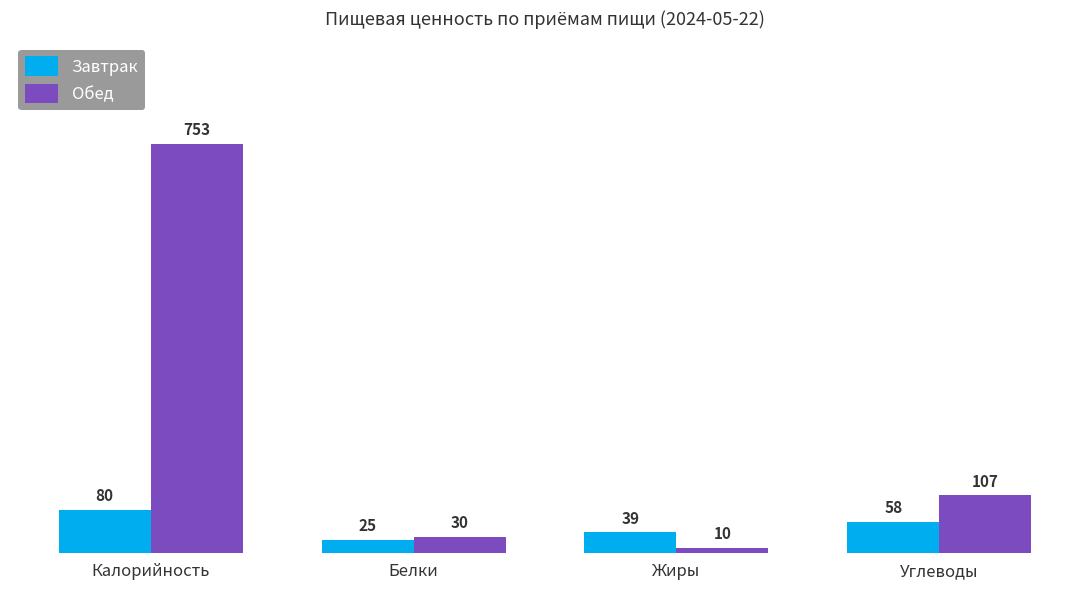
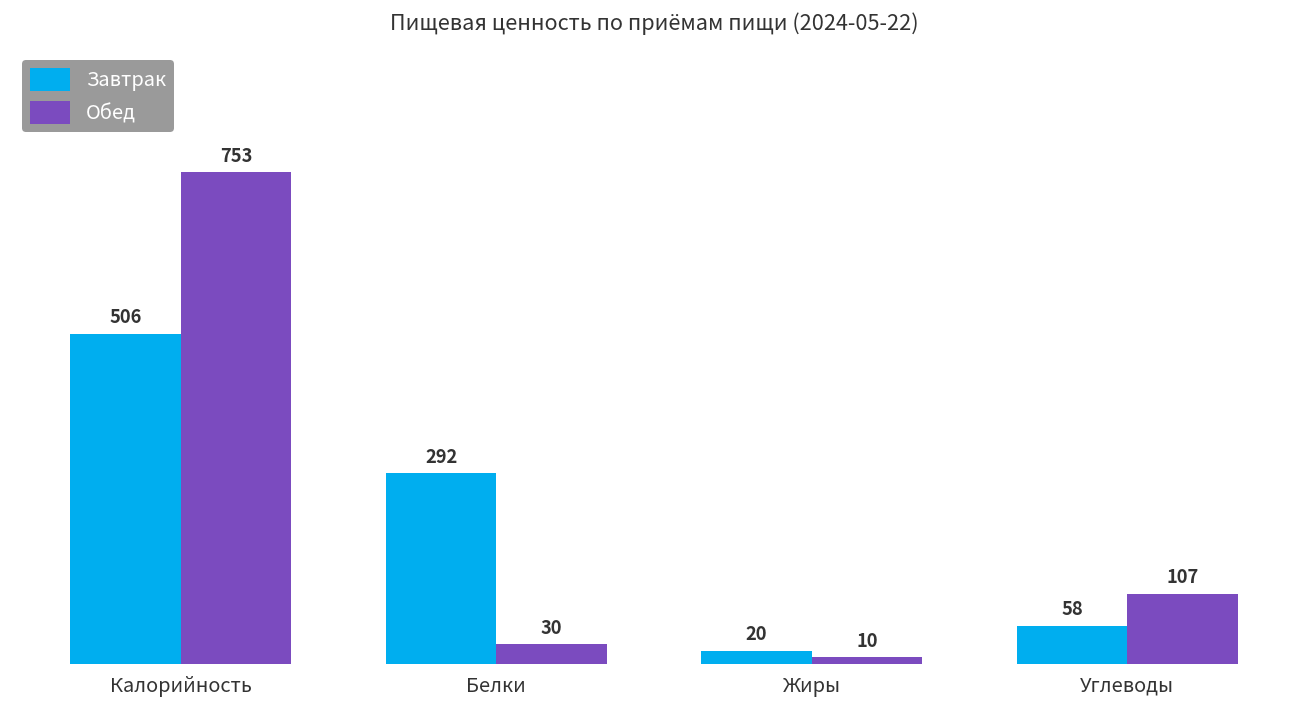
  {
    "Завтрак": {
-     "Калорийность": 80,
-     "Белки": 25,
-     "Жиры": 39,
+     "Калорийность": 506,
+     "Белки": 292,
+     "Жиры": 20,
      "Углеводы": 58
    },
    "Обед": {
      "Калорийность": 753,
      "Белки": 30,
      "Жиры": 10,
      "Углеводы": 107
    }
  }
